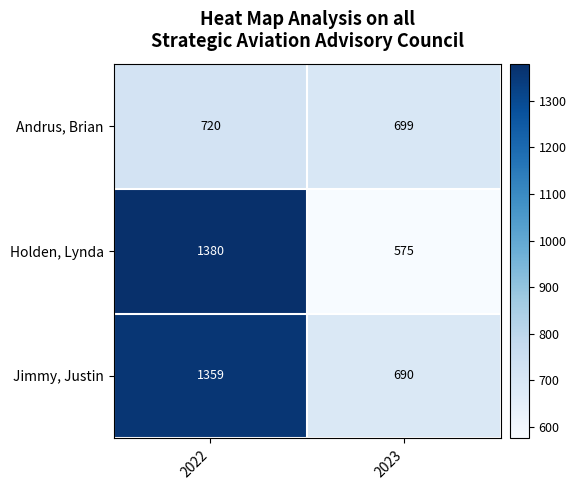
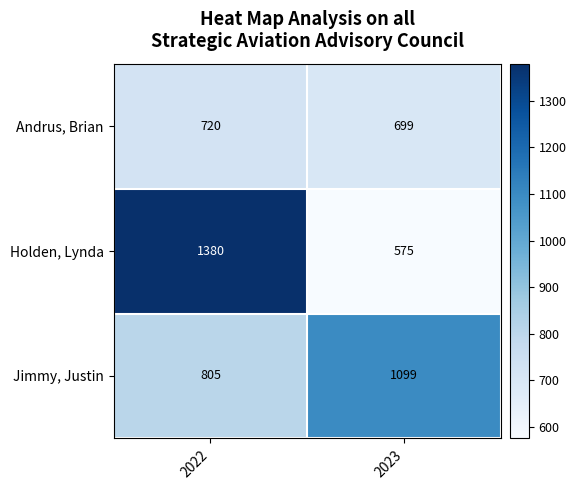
  {
    "Andrus, Brian": {
      "2022": 720,
      "2023": 699
    },
    "Holden, Lynda": {
      "2022": 1380,
      "2023": 575
    },
    "Jimmy, Justin": {
-     "2022": 1359,
-     "2023": 690
+     "2022": 805,
+     "2023": 1099
    }
  }
